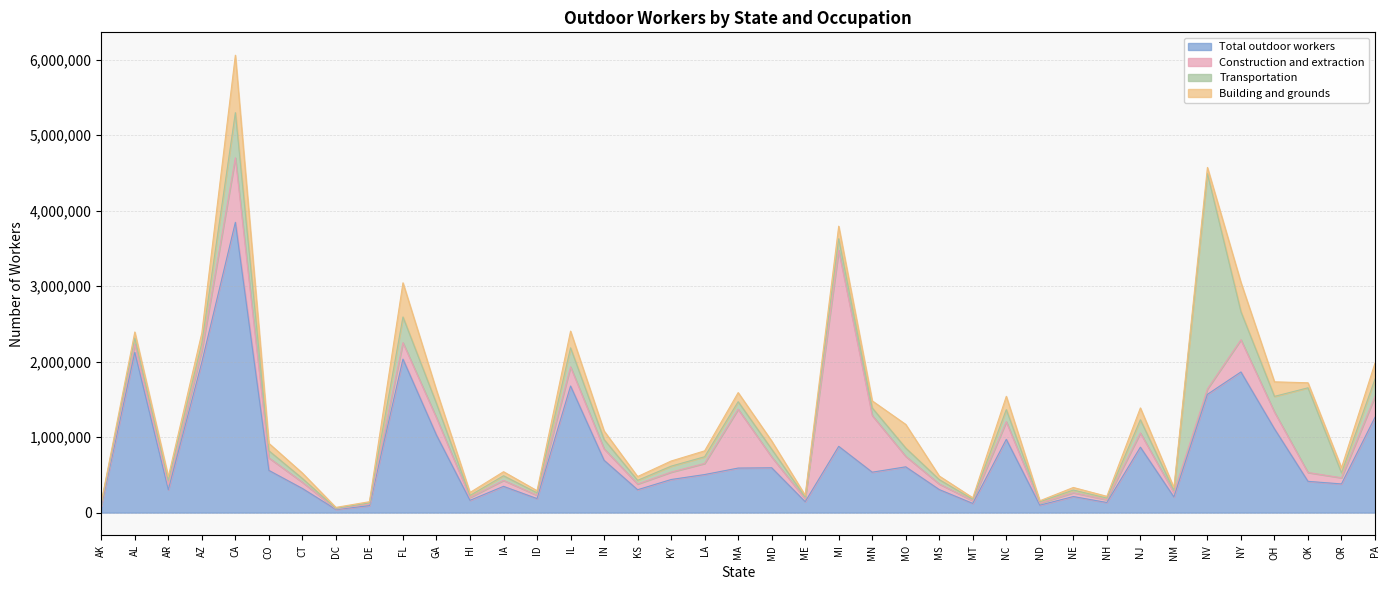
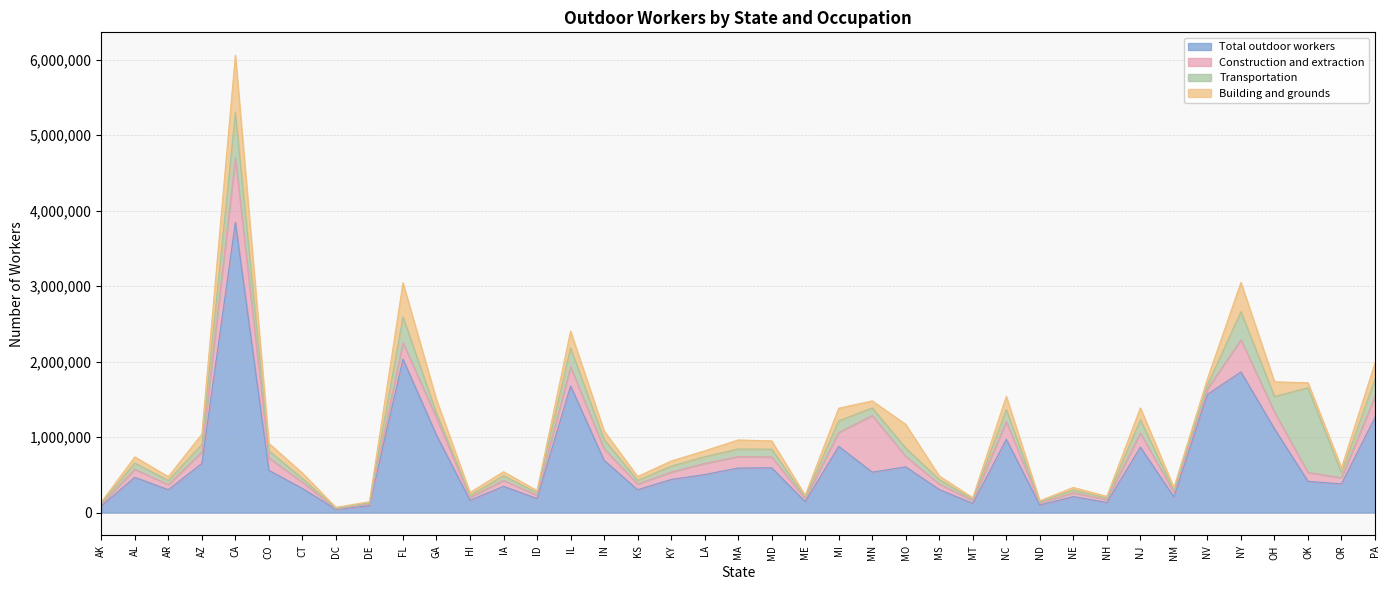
  {
    "Total outdoor workers": {
-     "AL": "2,100,000",
+     "AL": "500,000",
      "AR": "300,000",
-     "AZ": "2,000,000",
+     "AZ": "700,000",
      "CA": "3,800,000",
      "CO": "600,000",
      "CT": "300,000",
      "FL": "2,000,000",
      "GA": "1,000,000",
      "HI": "200,000",
      "IA": "300,000",
      "ID": "200,000",
      "IL": "1,700,000",
      "IN": "700,000",
      "KS": "300,000",
      "KY": "400,000",
      "LA": "500,000",
      "MA": "600,000",
      "MD": "600,000",
      "ME": "100,000",
      "MI": "900,000",
      "MN": "500,000",
      "MO": "600,000",
      "MS": "300,000",
      "MT": "100,000",
      "NC": "1,000,000",
      "NE": "200,000",
      "NH": "100,000",
      "NJ": "900,000",
      "NM": "200,000",
      "NV": "1,600,000",
      "NY": "1,900,000",
      "OH": "1,100,000",
      "OK": "400,000",
      "OR": "400,000",
      "PA": "1,300,000"
    },
    "Construction and extraction": {
      "AL": "100,000",
      "AR": "100,000",
      "AZ": "200,000",
      "CA": "900,000",
      "CO": "200,000",
      "CT": "100,000",
      "FL": "200,000",
      "GA": "200,000",
      "IA": "100,000",
      "IL": "300,000",
      "IN": "200,000",
      "KS": "100,000",
      "KY": "100,000",
      "LA": "100,000",
-     "MA": "800,000",
+     "MA": "200,000",
      "MD": "100,000",
-     "MI": "2,600,000",
+     "MI": "200,000",
      "MN": "800,000",
      "MO": "100,000",
      "MS": "100,000",
      "NC": "200,000",
      "NE": "100,000",
      "NJ": "200,000",
      "NV": "100,000",
      "NY": "400,000",
      "OH": "200,000",
      "OK": "100,000",
      "OR": "100,000",
      "PA": "300,000"
    },
    "Transportation": {
      "AL": "100,000",
      "AR": "100,000",
      "AZ": "100,000",
      "CA": "600,000",
      "CO": "100,000",
      "CT": "0",
      "FL": "300,000",
-     "GA": "200,000",
+     "GA": "100,000",
      "IA": "100,000",
      "IL": "300,000",
      "IN": "100,000",
      "KS": "0",
      "KY": "100,000",
      "LA": "100,000",
      "MA": "100,000",
      "MD": "100,000",
      "MI": "200,000",
      "MN": "100,000",
      "MO": "100,000",
      "MS": "100,000",
      "NC": "200,000",
      "NJ": "200,000",
-     "NV": "2,900,000",
+     "NV": "100,000",
      "NY": "400,000",
      "OH": "200,000",
      "OK": "1,100,000",
      "OR": "100,000",
      "PA": "200,000"
    },
    "Building and grounds": {
      "AL": "100,000",
      "AR": "100,000",
      "AZ": "100,000",
      "CA": "800,000",
      "CO": "100,000",
      "CT": "100,000",
      "FL": "500,000",
      "GA": "200,000",
      "HI": "0",
      "IA": "100,000",
      "IL": "200,000",
      "IN": "100,000",
      "KS": "100,000",
      "KY": "100,000",
      "LA": "100,000",
      "MA": "100,000",
      "MD": "100,000",
      "MI": "200,000",
      "MN": "100,000",
      "MO": "300,000",
      "MS": "0",
      "NC": "200,000",
      "NJ": "200,000",
      "NM": "0",
      "NV": "100,000",
      "NY": "400,000",
      "OH": "200,000",
      "OK": "100,000",
      "OR": "100,000",
      "PA": "200,000"
    }
  }
